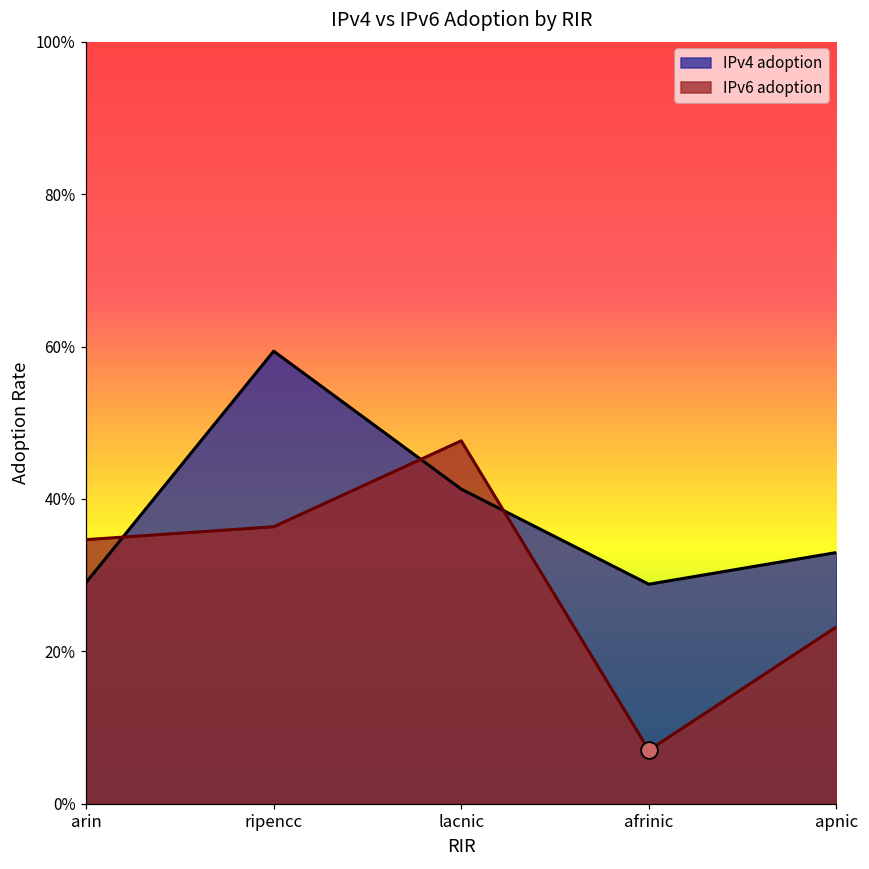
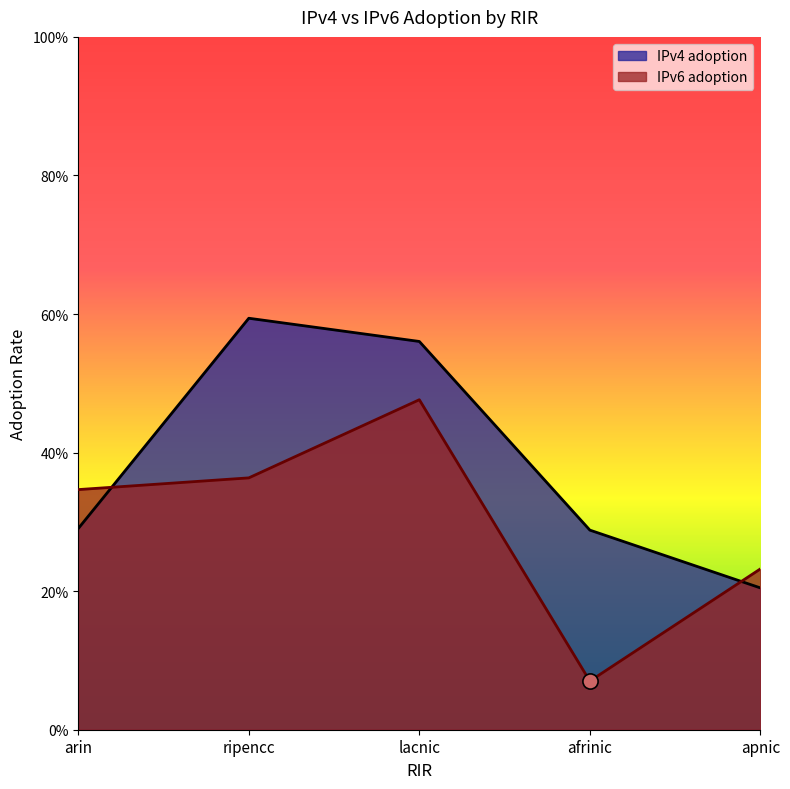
  {
    "IPv4 adoption": {
      "arin": "29%",
      "ripencc": "59%",
-     "lacnic": "41%",
+     "lacnic": "56%",
      "afrinic": "29%",
-     "apnic": "33%"
+     "apnic": "20%"
    }
  }
